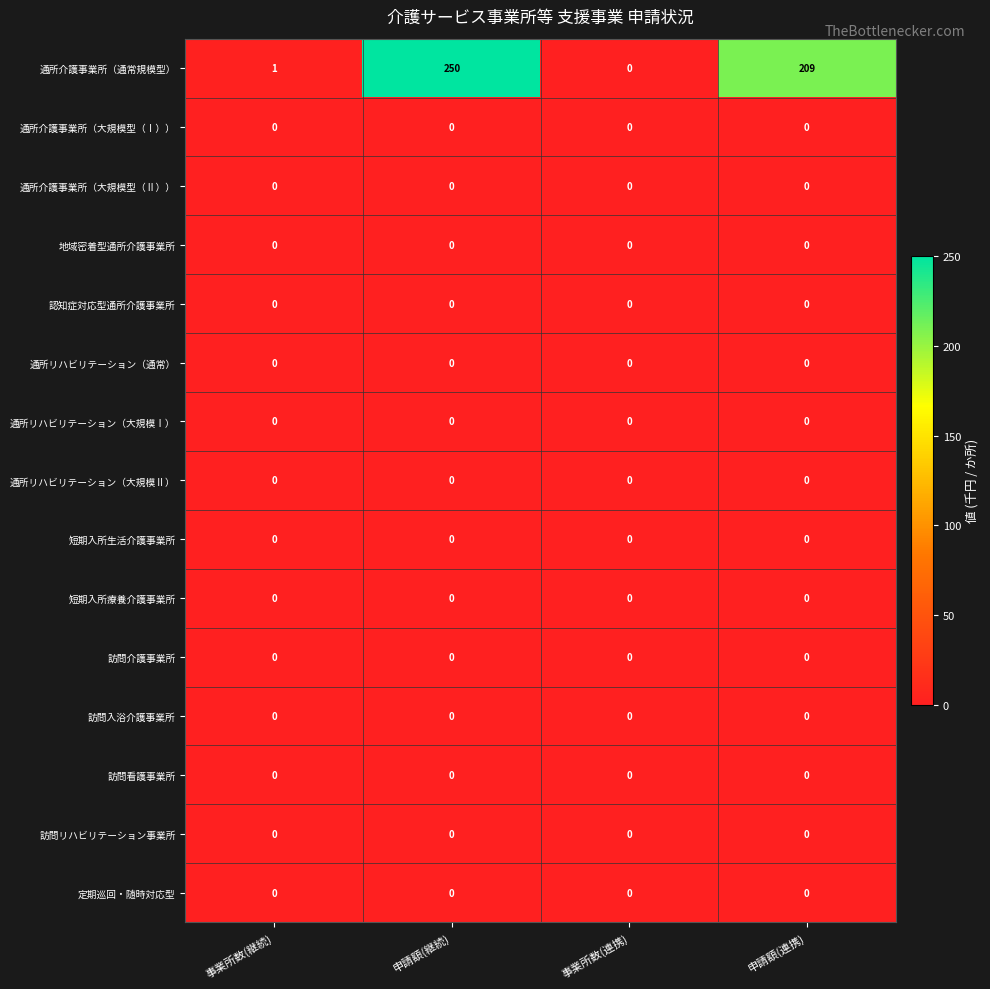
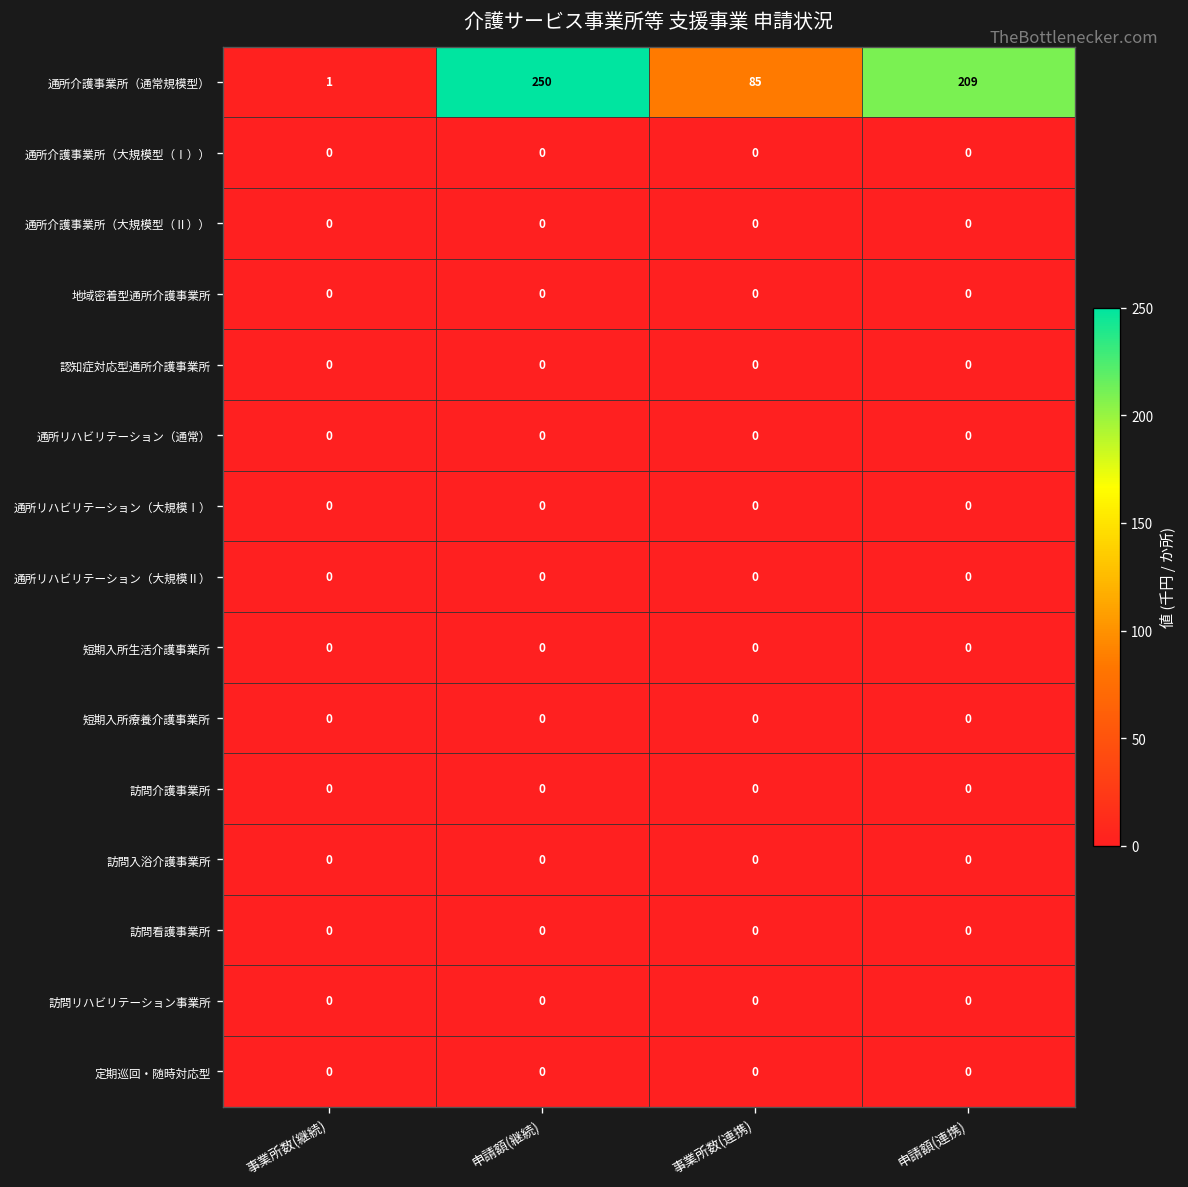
  {
    "通所介護事業所（通常規模型）": {
      "事業所数(継続)": 1,
      "申請額(継続)": 250,
-     "事業所数(連携)": 0,
+     "事業所数(連携)": 85,
      "申請額(連携)": 209
    },
    "通所介護事業所（大規模型（Ⅰ））": {
      "事業所数(継続)": 0,
      "申請額(継続)": 0,
      "事業所数(連携)": 0,
      "申請額(連携)": 0
    },
    "通所介護事業所（大規模型（Ⅱ））": {
      "事業所数(継続)": 0,
      "申請額(継続)": 0,
      "事業所数(連携)": 0,
      "申請額(連携)": 0
    },
    "地域密着型通所介護事業所": {
      "事業所数(継続)": 0,
      "申請額(継続)": 0,
      "事業所数(連携)": 0,
      "申請額(連携)": 0
    },
    "認知症対応型通所介護事業所": {
      "事業所数(継続)": 0,
      "申請額(継続)": 0,
      "事業所数(連携)": 0,
      "申請額(連携)": 0
    },
    "通所リハビリテーション（通常）": {
      "事業所数(継続)": 0,
      "申請額(継続)": 0,
      "事業所数(連携)": 0,
      "申請額(連携)": 0
    },
    "通所リハビリテーション（大規模Ⅰ）": {
      "事業所数(継続)": 0,
      "申請額(継続)": 0,
      "事業所数(連携)": 0,
      "申請額(連携)": 0
    },
    "通所リハビリテーション（大規模Ⅱ）": {
      "事業所数(継続)": 0,
      "申請額(継続)": 0,
      "事業所数(連携)": 0,
      "申請額(連携)": 0
    },
    "短期入所生活介護事業所": {
      "事業所数(継続)": 0,
      "申請額(継続)": 0,
      "事業所数(連携)": 0,
      "申請額(連携)": 0
    },
    "短期入所療養介護事業所": {
      "事業所数(継続)": 0,
      "申請額(継続)": 0,
      "事業所数(連携)": 0,
      "申請額(連携)": 0
    },
    "訪問介護事業所": {
      "事業所数(継続)": 0,
      "申請額(継続)": 0,
      "事業所数(連携)": 0,
      "申請額(連携)": 0
    },
    "訪問入浴介護事業所": {
      "事業所数(継続)": 0,
      "申請額(継続)": 0,
      "事業所数(連携)": 0,
      "申請額(連携)": 0
    },
    "訪問看護事業所": {
      "事業所数(継続)": 0,
      "申請額(継続)": 0,
      "事業所数(連携)": 0,
      "申請額(連携)": 0
    },
    "訪問リハビリテーション事業所": {
      "事業所数(継続)": 0,
      "申請額(継続)": 0,
      "事業所数(連携)": 0,
      "申請額(連携)": 0
    },
    "定期巡回・随時対応型": {
      "事業所数(継続)": 0,
      "申請額(継続)": 0,
      "事業所数(連携)": 0,
      "申請額(連携)": 0
    }
  }
